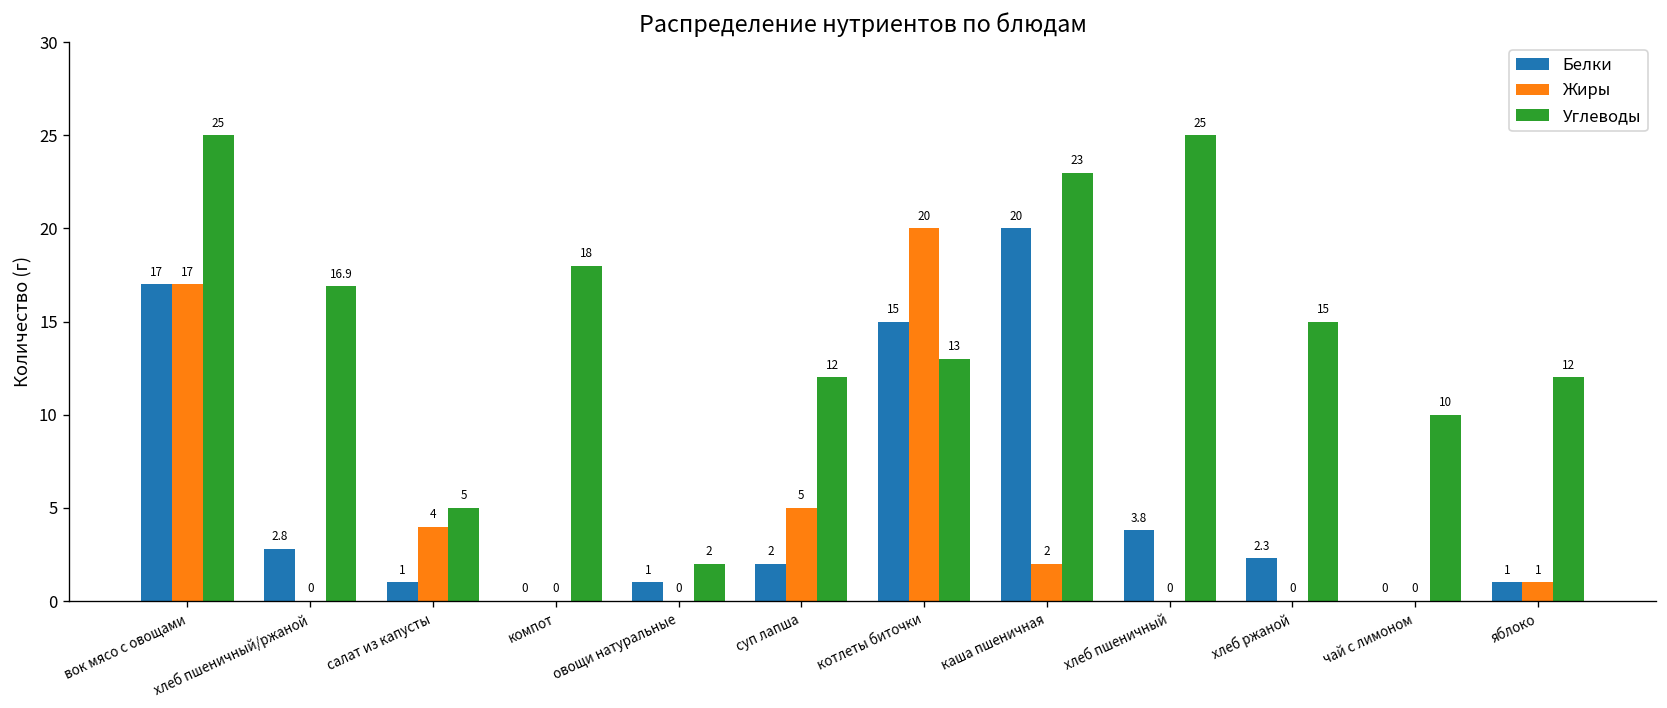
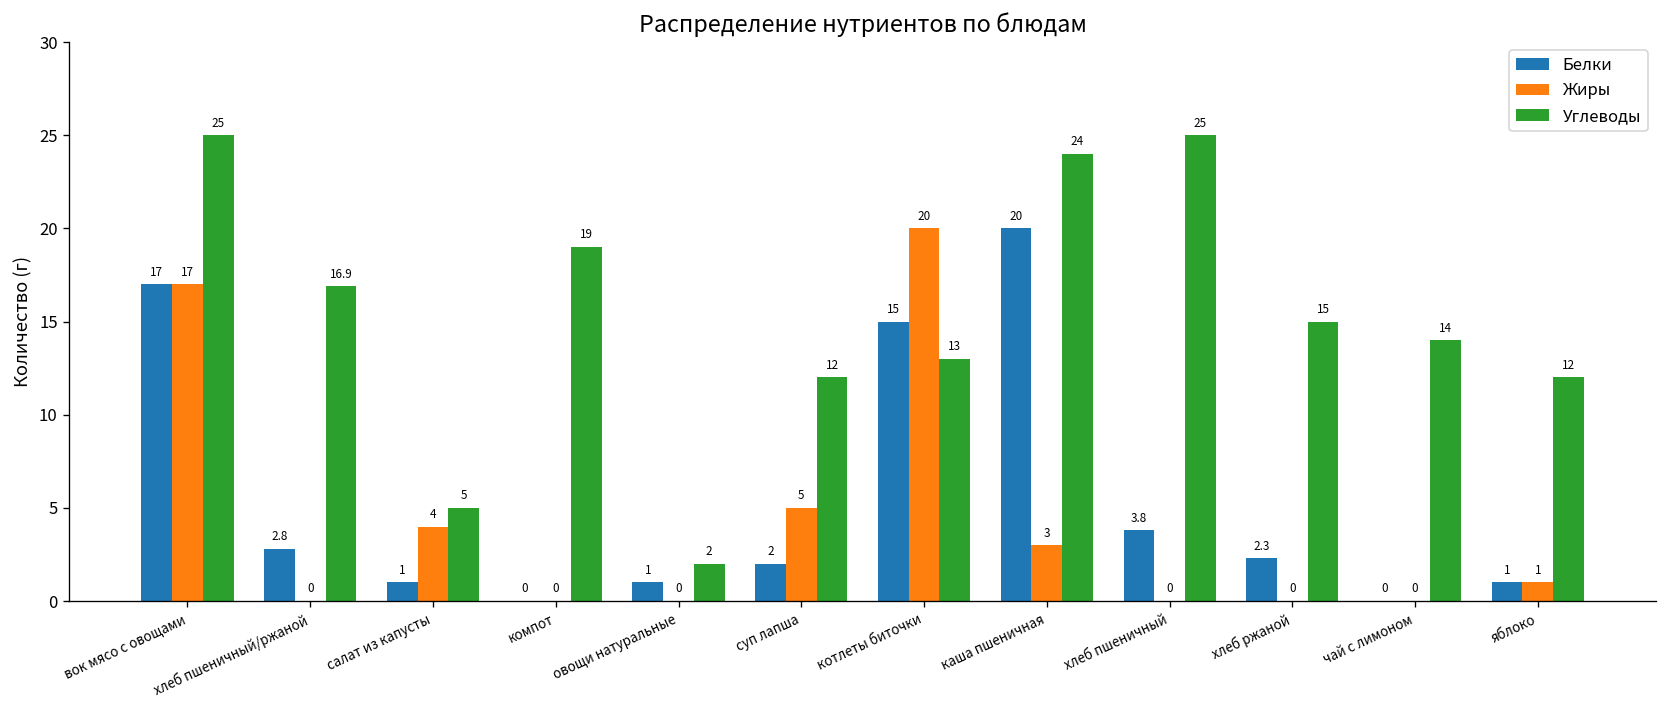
  {
    "Белки": {
      "вок мясо с овощами": 17,
      "хлеб пшеничный/ржаной": 2.8,
      "салат из капусты": 1,
      "компот": 0,
      "овощи натуральные": 1,
      "суп лапша": 2,
      "котлеты биточки": 15,
      "каша пшеничная": 20,
      "хлеб пшеничный": 3.8,
      "хлеб ржаной": 2.3,
      "чай с лимоном": 0,
      "яблоко": 1
    },
    "Жиры": {
      "вок мясо с овощами": 17,
      "хлеб пшеничный/ржаной": 0,
      "салат из капусты": 4,
      "компот": 0,
      "овощи натуральные": 0,
      "суп лапша": 5,
      "котлеты биточки": 20,
-     "каша пшеничная": 2,
+     "каша пшеничная": 3,
      "хлеб пшеничный": 0,
      "хлеб ржаной": 0,
      "чай с лимоном": 0,
      "яблоко": 1
    },
    "Углеводы": {
      "вок мясо с овощами": 25,
      "хлеб пшеничный/ржаной": 16.9,
      "салат из капусты": 5,
-     "компот": 18,
+     "компот": 19,
      "овощи натуральные": 2,
      "суп лапша": 12,
      "котлеты биточки": 13,
-     "каша пшеничная": 23,
+     "каша пшеничная": 24,
      "хлеб пшеничный": 25,
      "хлеб ржаной": 15,
-     "чай с лимоном": 10,
+     "чай с лимоном": 14,
      "яблоко": 12
    }
  }
